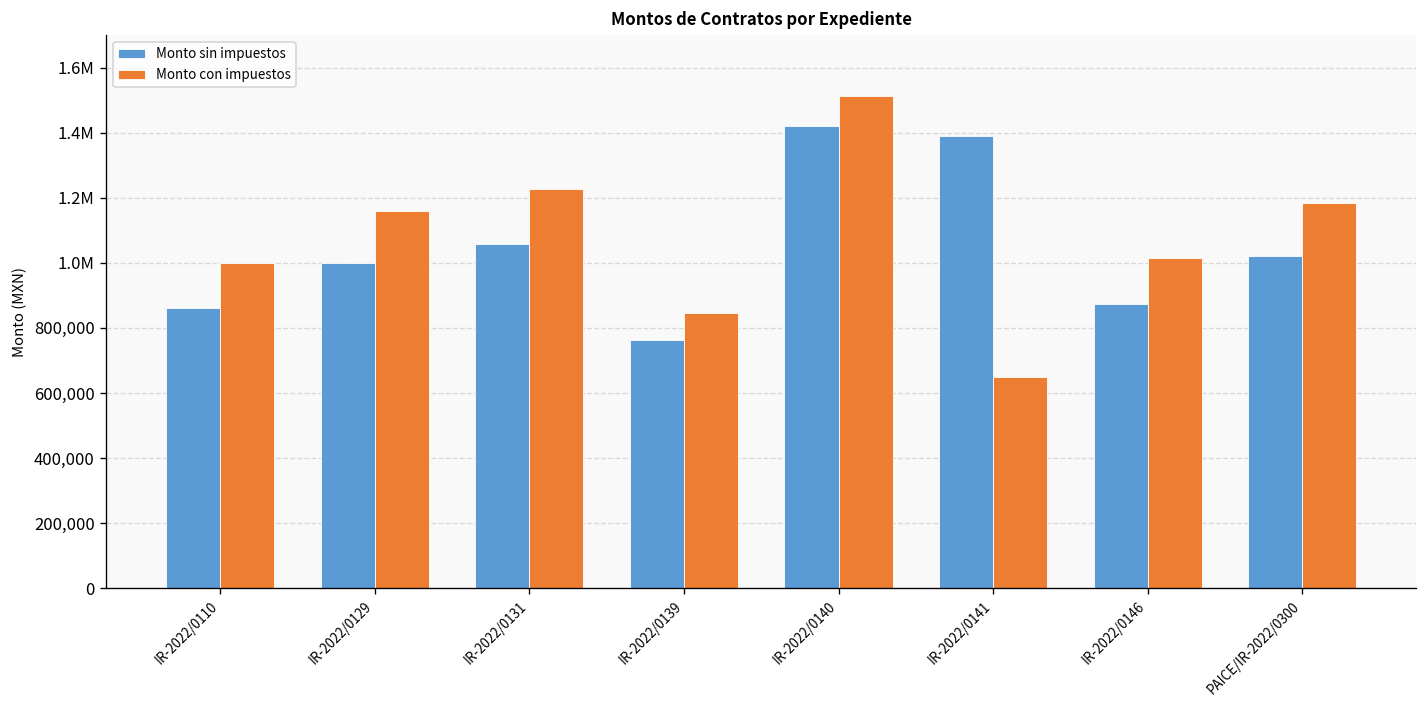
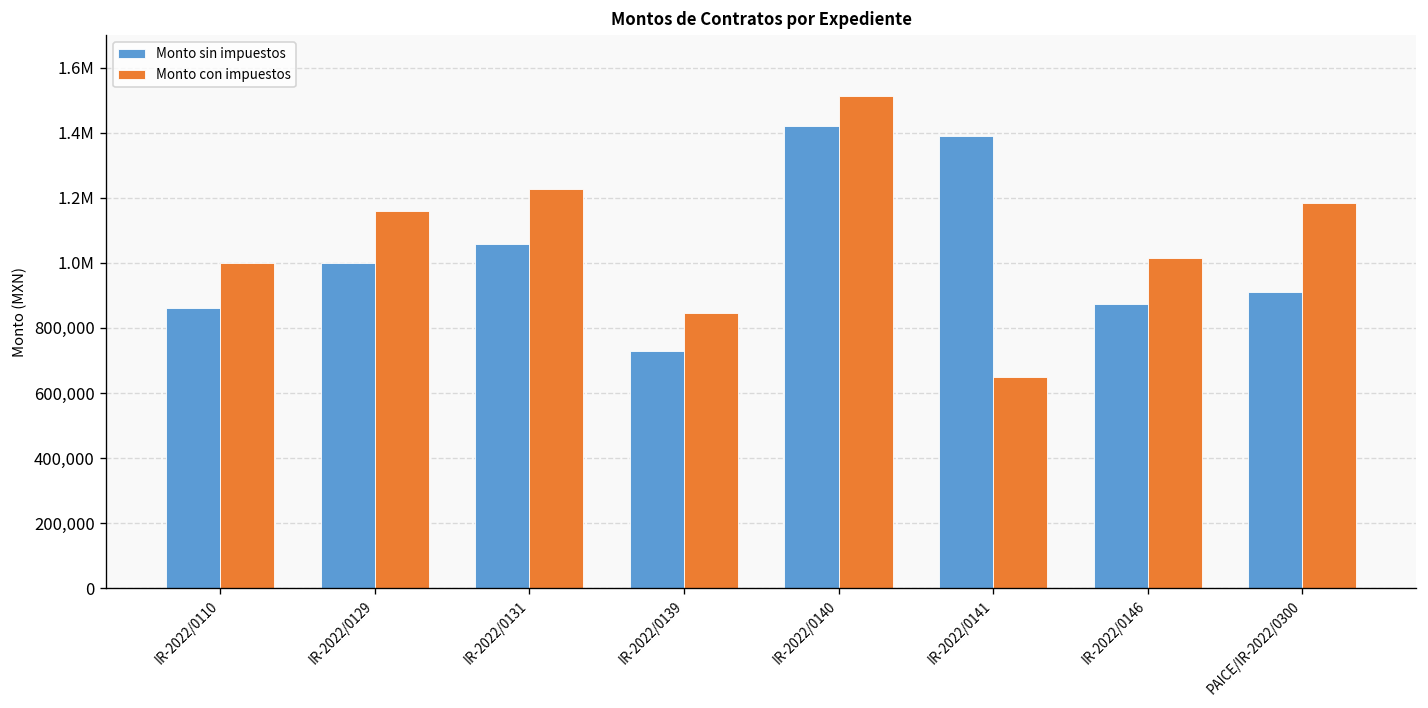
  {
    "Monto sin impuestos": {
      "IR-2022/0110": "860,000",
      "IR-2022/0129": "1,000,000",
      "IR-2022/0131": "1,060,000",
-     "IR-2022/0139": "760,000",
+     "IR-2022/0139": "730,000",
      "IR-2022/0140": "1,420,000",
      "IR-2022/0141": "1,390,000",
      "IR-2022/0146": "870,000",
-     "PAICE/IR-2022/0300": "1,020,000"
+     "PAICE/IR-2022/0300": "910,000"
    },
    "Monto con impuestos": {
      "IR-2022/0110": "1,000,000",
      "IR-2022/0129": "1,160,000",
      "IR-2022/0131": "1,230,000",
      "IR-2022/0139": "850,000",
      "IR-2022/0140": "1,510,000",
      "IR-2022/0141": "650,000",
      "IR-2022/0146": "1,010,000",
      "PAICE/IR-2022/0300": "1,180,000"
    }
  }
